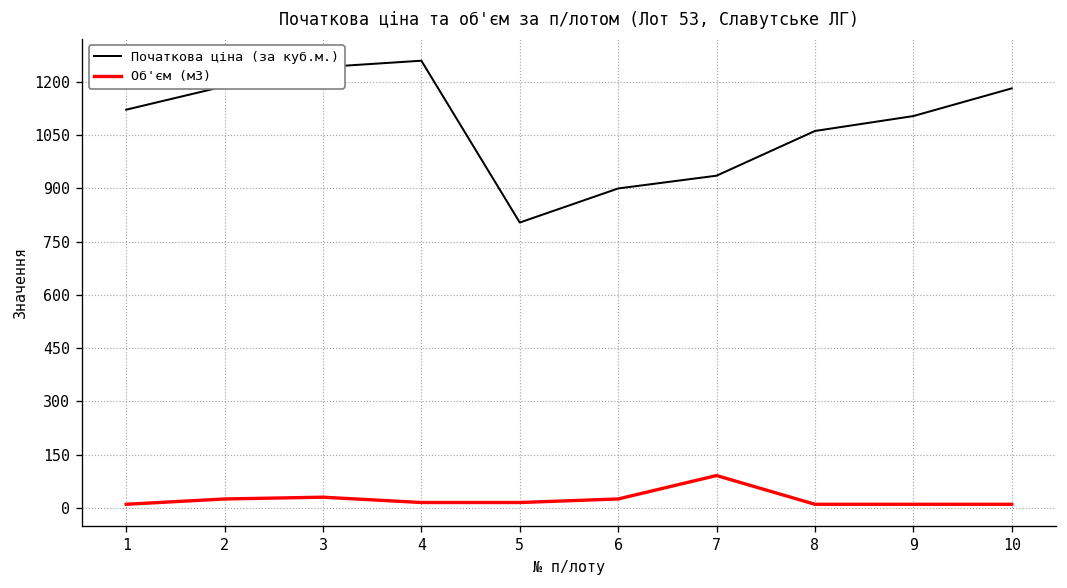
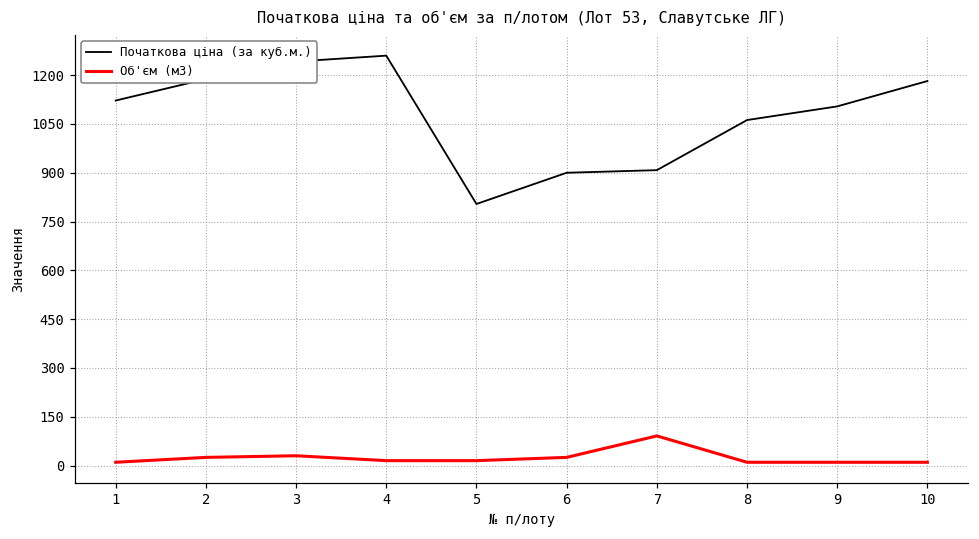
  {
    "Початкова ціна (за куб.м.)": {
      "1": 1120,
      "4": 1260,
      "5": 800,
      "6": 900,
-     "7": 940,
+     "7": 910,
      "8": 1060,
      "9": 1100,
      "10": 1180
    },
    "Об'єм (м3)": {
      "1": 10,
      "2": 30,
      "3": 30,
      "4": 20,
      "5": 20,
      "6": 30,
      "7": 90,
      "8": 10,
      "9": 10,
      "10": 10
    }
  }
